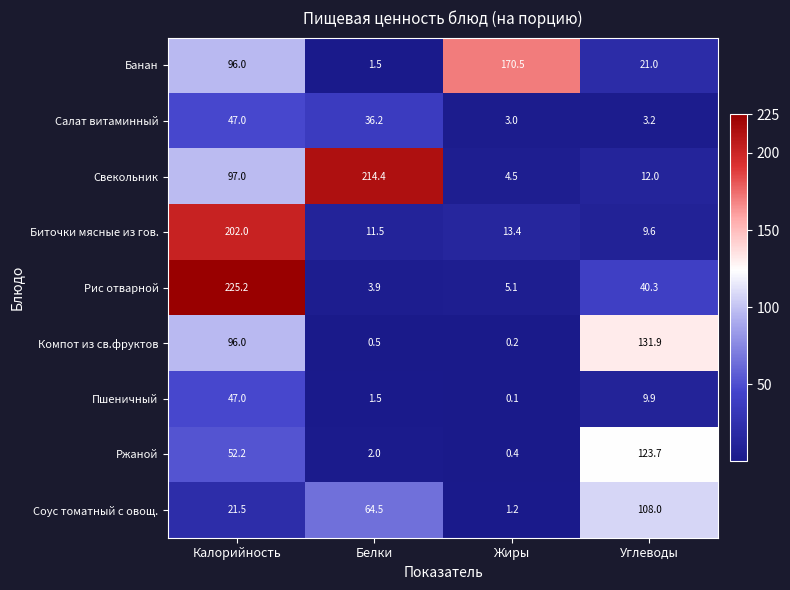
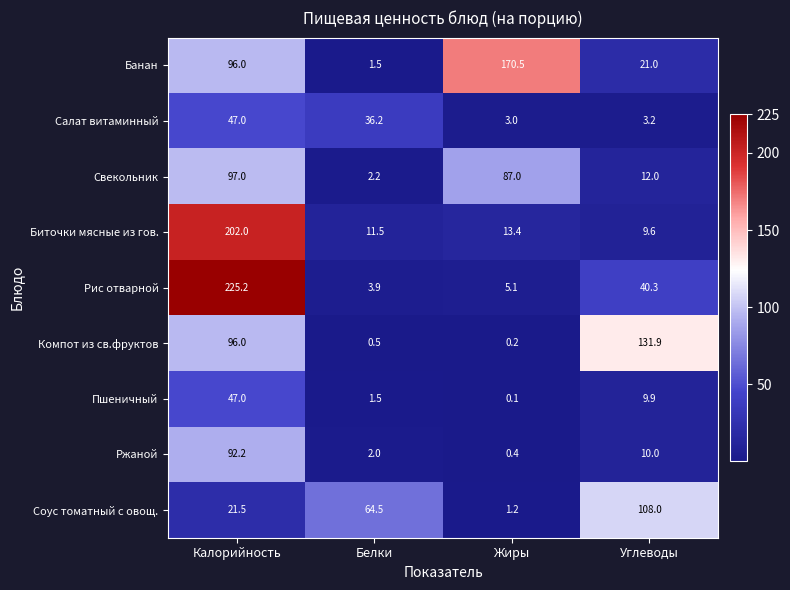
  {
    "Банан": {
      "Калорийность": 96.0,
      "Белки": 1.5,
      "Жиры": 170.5,
      "Углеводы": 21.0
    },
    "Салат витаминный": {
      "Калорийность": 47.0,
      "Белки": 36.2,
      "Жиры": 3.0,
      "Углеводы": 3.2
    },
    "Свекольник": {
      "Калорийность": 97.0,
-     "Белки": 214.4,
-     "Жиры": 4.5,
+     "Белки": 2.2,
+     "Жиры": 87.0,
      "Углеводы": 12.0
    },
    "Биточки мясные из гов.": {
      "Калорийность": 202.0,
      "Белки": 11.5,
      "Жиры": 13.4,
      "Углеводы": 9.6
    },
    "Рис отварной": {
      "Калорийность": 225.2,
      "Белки": 3.9,
      "Жиры": 5.1,
      "Углеводы": 40.3
    },
    "Компот из св.фруктов": {
      "Калорийность": 96.0,
      "Белки": 0.5,
      "Жиры": 0.2,
      "Углеводы": 131.9
    },
    "Пшеничный": {
      "Калорийность": 47.0,
      "Белки": 1.5,
      "Жиры": 0.1,
      "Углеводы": 9.9
    },
    "Ржаной": {
-     "Калорийность": 52.2,
+     "Калорийность": 92.2,
      "Белки": 2.0,
      "Жиры": 0.4,
-     "Углеводы": 123.7
+     "Углеводы": 10.0
    },
    "Соус томатный с овощ.": {
      "Калорийность": 21.5,
      "Белки": 64.5,
      "Жиры": 1.2,
      "Углеводы": 108.0
    }
  }
